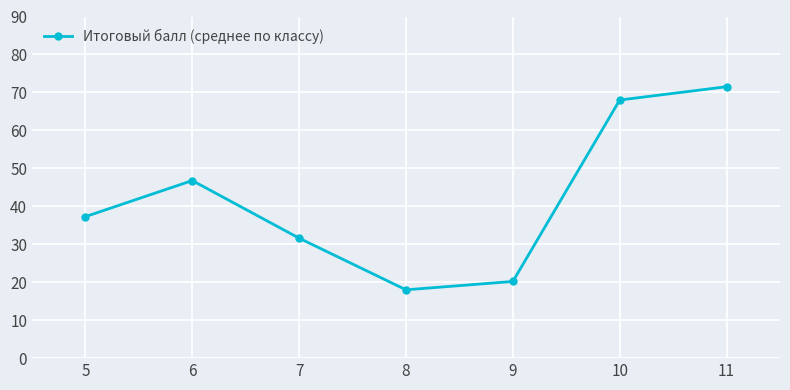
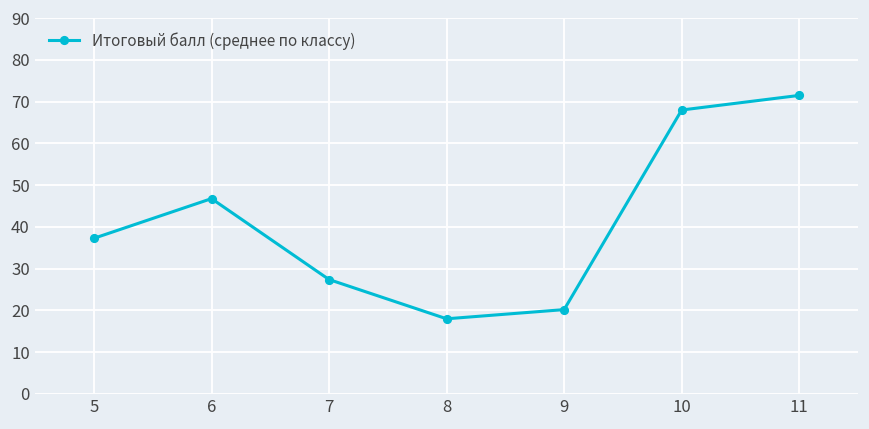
  {
    "5": 37,
    "6": 47,
-   "7": 32,
+   "7": 27,
    "8": 18,
    "9": 20,
    "10": 68,
    "11": 72
  }
